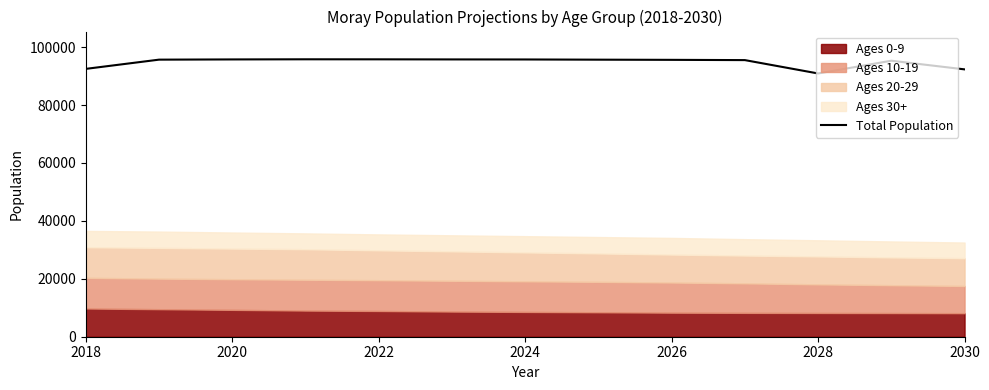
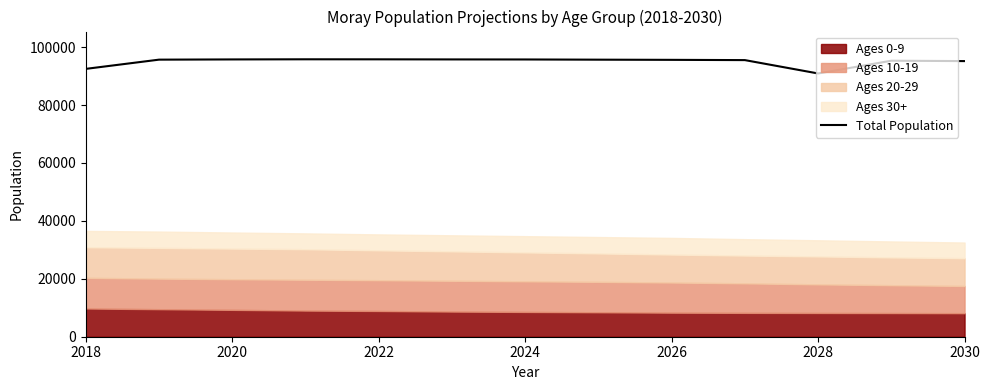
  {
    "Total Population": {
      "2018": 92000,
      "2020": 96000,
      "2022": 96000,
      "2024": 96000,
      "2026": 96000,
-     "2030": 92000
+     "2030": 95000
    },
    "Ages 0-9": {
      "2018": 10000,
      "2020": 9000,
      "2022": 9000,
      "2024": 9000,
      "2026": 8000,
      "2028": 8000,
      "2030": 8000
    },
    "Ages 10-19": {
      "2018": 11000,
      "2020": 11000,
      "2022": 11000,
      "2024": 11000,
      "2026": 10000,
      "2028": 10000,
      "2030": 9000
    }
  }
